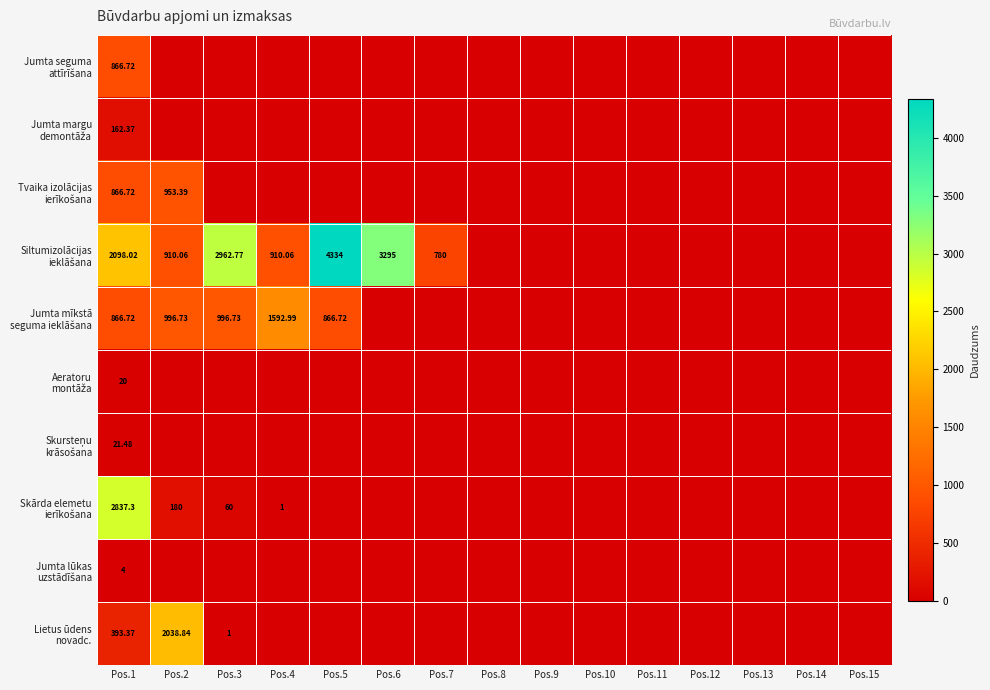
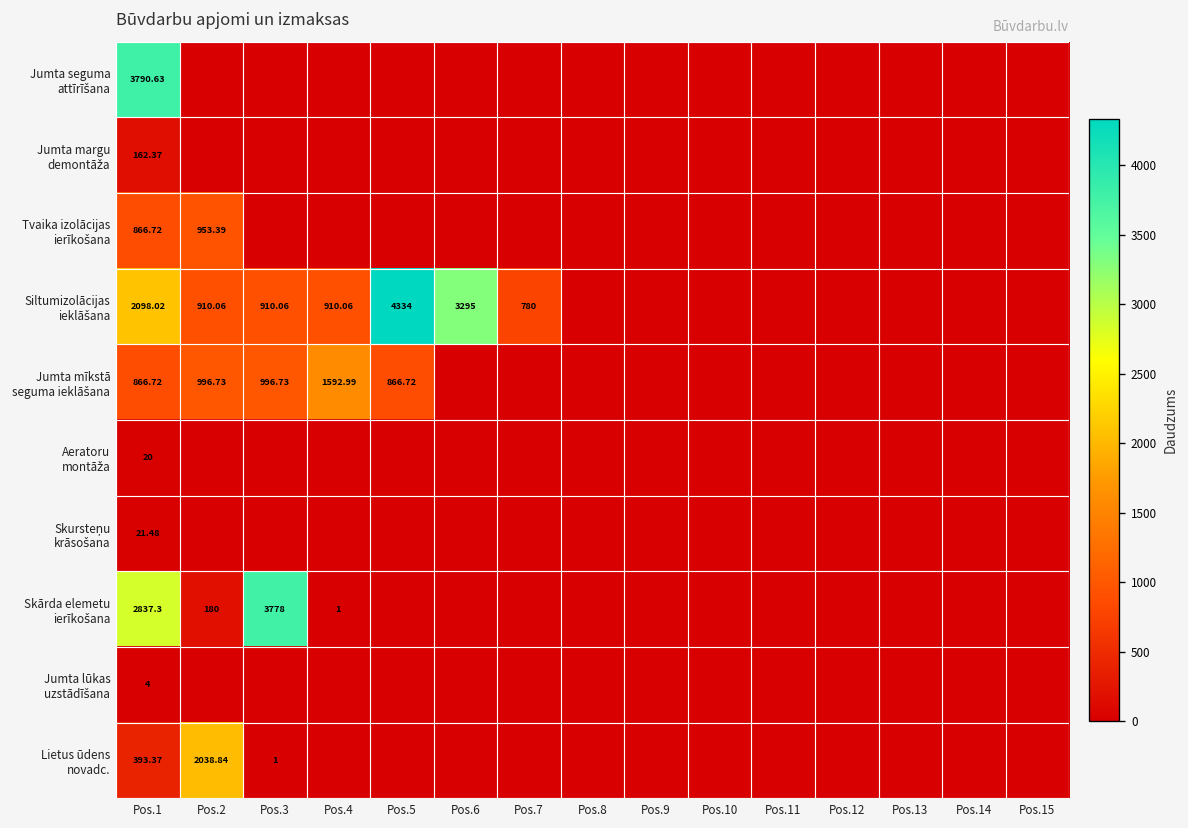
  {
    "Jumta seguma attīrīšana": {
-     "Pos.1": 866.72
+     "Pos.1": 3790.63
    },
    "Jumta margu demontāža": {
      "Pos.1": 162.37
    },
    "Tvaika izolācijas ierīkošana": {
      "Pos.1": 866.72,
      "Pos.2": 953.39
    },
    "Siltumizolācijas ieklāšana": {
      "Pos.1": 2098.02,
      "Pos.2": 910.06,
-     "Pos.3": 2962.77,
+     "Pos.3": 910.06,
      "Pos.4": 910.06,
      "Pos.5": 4334,
      "Pos.6": 3295,
      "Pos.7": 780
    },
    "Jumta mīkstā seguma ieklāšana": {
      "Pos.1": 866.72,
      "Pos.2": 996.73,
      "Pos.3": 996.73,
      "Pos.4": 1592.99,
      "Pos.5": 866.72
    },
    "Aeratoru montāža": {
      "Pos.1": 20
    },
    "Skursteņu krāsošana": {
      "Pos.1": 21.48
    },
    "Skārda elemetu ierīkošana": {
      "Pos.1": 2837.3,
      "Pos.2": 180,
-     "Pos.3": 60,
+     "Pos.3": 3778,
      "Pos.4": 1
    },
    "Jumta lūkas uzstādīšana": {
      "Pos.1": 4
    },
    "Lietus ūdens novadc.": {
      "Pos.1": 393.37,
      "Pos.2": 2038.84,
      "Pos.3": 1
    }
  }
